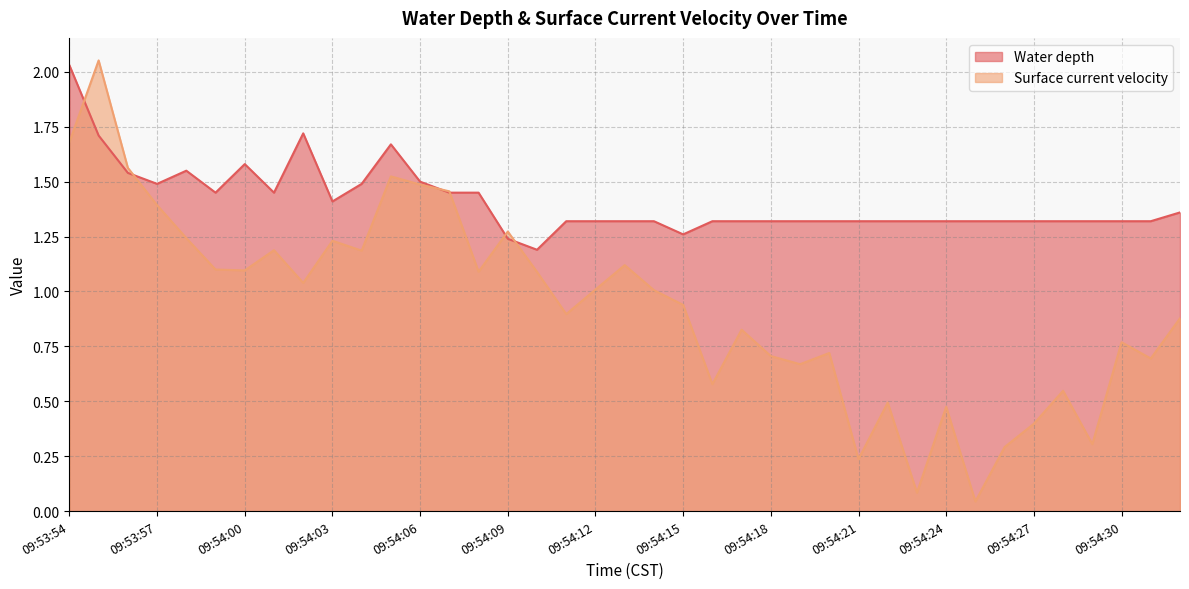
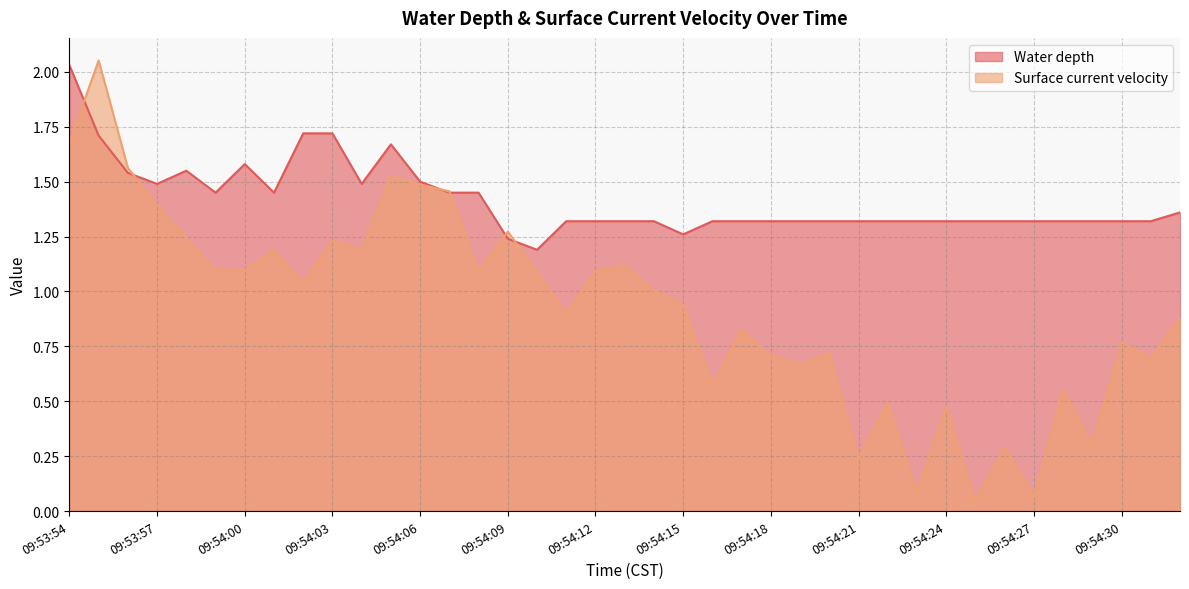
  {
    "Water depth": {
      "09:53:54": 2.03,
      "09:53:57": 1.49,
      "09:54:00": 1.58,
-     "09:54:03": 1.41,
+     "09:54:03": 1.72,
      "09:54:06": 1.50,
      "09:54:09": 1.24,
      "09:54:12": 1.32,
      "09:54:15": 1.26,
      "09:54:18": 1.32,
      "09:54:21": 1.32,
      "09:54:24": 1.32,
      "09:54:27": 1.32,
      "09:54:30": 1.32
    },
    "Surface current velocity": {
      "09:53:54": 1.68,
      "09:53:57": 1.39,
      "09:54:00": 1.10,
      "09:54:03": 1.23,
      "09:54:06": 1.49,
      "09:54:09": 1.27,
-     "09:54:12": 1.01,
+     "09:54:12": 1.09,
      "09:54:15": 0.94,
      "09:54:18": 0.71,
      "09:54:21": 0.24,
      "09:54:24": 0.48,
-     "09:54:27": 0.40,
+     "09:54:27": 0.06,
      "09:54:30": 0.77
    }
  }
